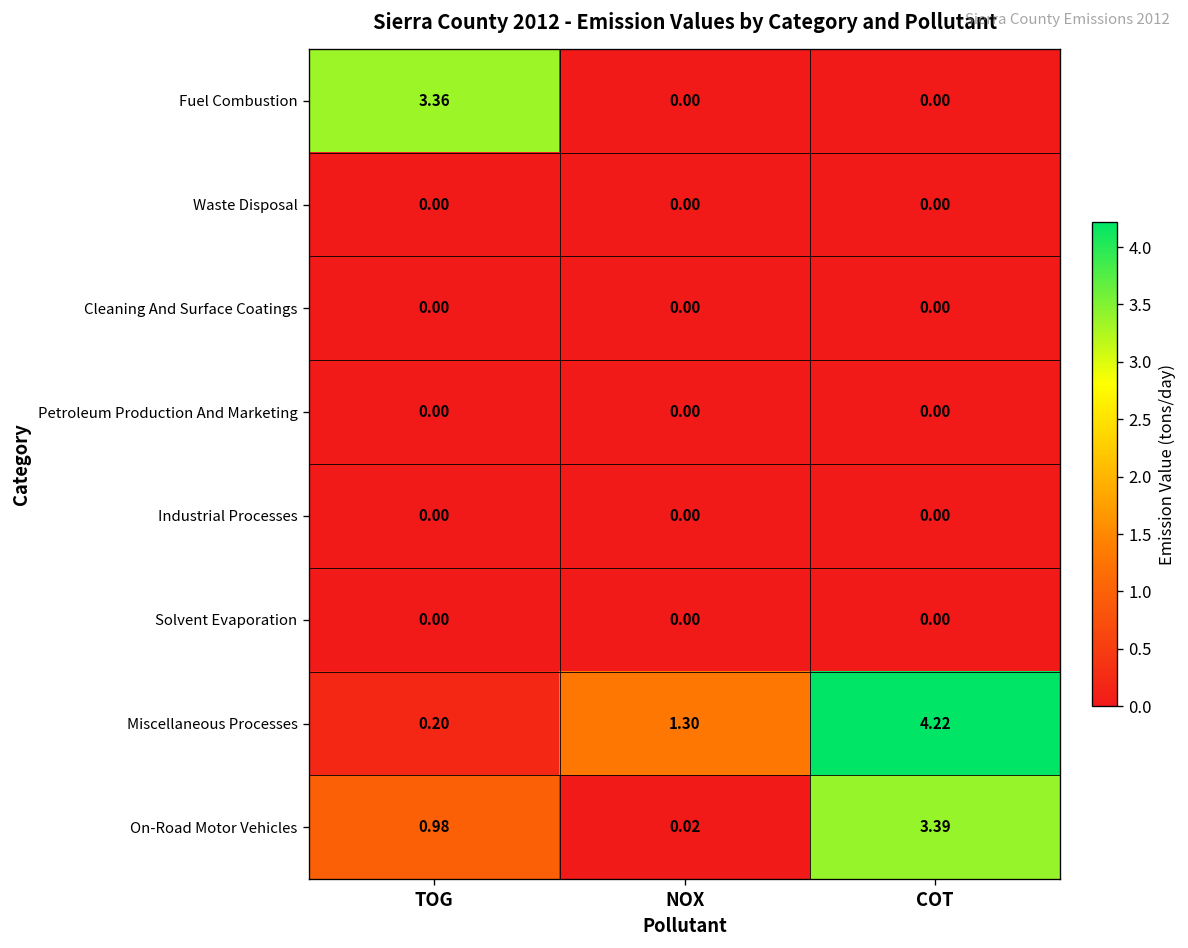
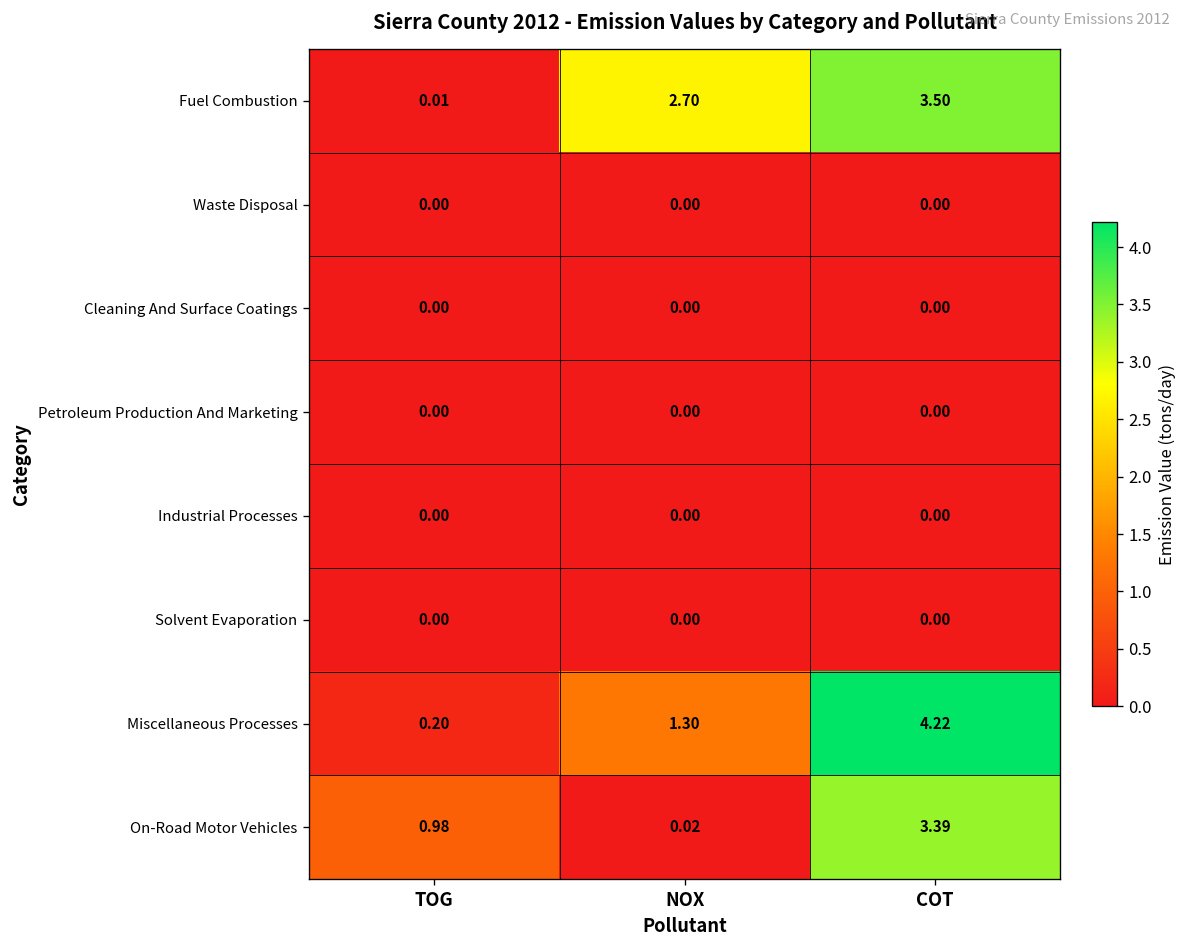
  {
    "Fuel Combustion": {
-     "TOG": 3.36,
-     "NOX": 0.00,
-     "COT": 0.00
+     "TOG": 0.01,
+     "NOX": 2.70,
+     "COT": 3.50
    },
    "Waste Disposal": {
      "TOG": 0.00,
      "NOX": 0.00,
      "COT": 0.00
    },
    "Cleaning And Surface Coatings": {
      "TOG": 0.00,
      "NOX": 0.00,
      "COT": 0.00
    },
    "Petroleum Production And Marketing": {
      "TOG": 0.00,
      "NOX": 0.00,
      "COT": 0.00
    },
    "Industrial Processes": {
      "TOG": 0.00,
      "NOX": 0.00,
      "COT": 0.00
    },
    "Solvent Evaporation": {
      "TOG": 0.00,
      "NOX": 0.00,
      "COT": 0.00
    },
    "Miscellaneous Processes": {
      "TOG": 0.20,
      "NOX": 1.30,
      "COT": 4.22
    },
    "On-Road Motor Vehicles": {
      "TOG": 0.98,
      "NOX": 0.02,
      "COT": 3.39
    }
  }
